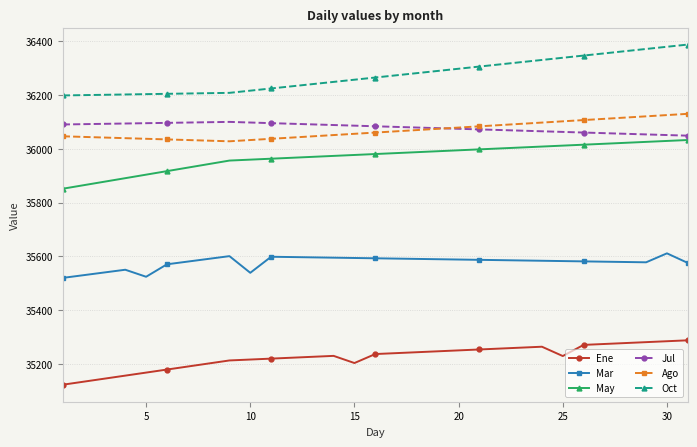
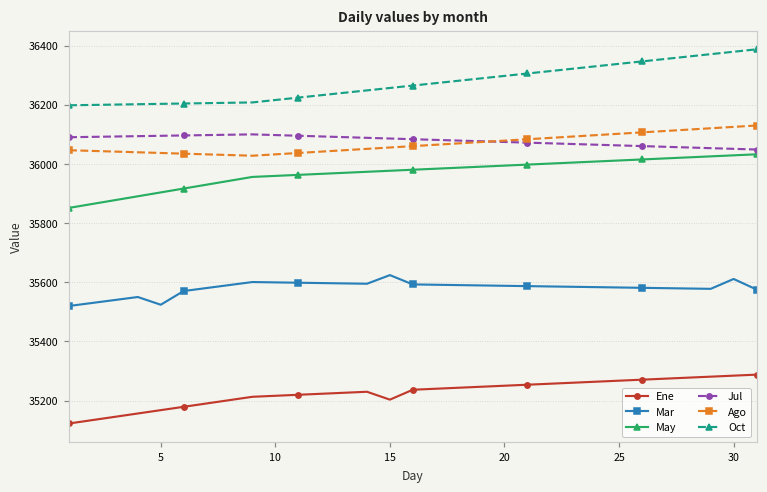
  {
    "Ene": {
      "5": 35170,
      "10": 35220,
      "15": 35200,
      "20": 35250,
-     "25": 35230,
+     "25": 35270,
      "30": 35280
    },
    "Mar": {
      "5": 35520,
-     "10": 35540,
-     "15": 35590,
+     "10": 35600,
+     "15": 35620,
      "20": 35590,
      "25": 35580,
      "30": 35610
    },
    "Jul": {
      "5": 36100,
      "10": 36100,
      "15": 36090,
      "25": 36060,
      "30": 36050
    },
    "Ago": {
      "5": 36040,
      "10": 36030,
      "15": 36060,
      "25": 36100,
      "30": 36130
    }
  }
